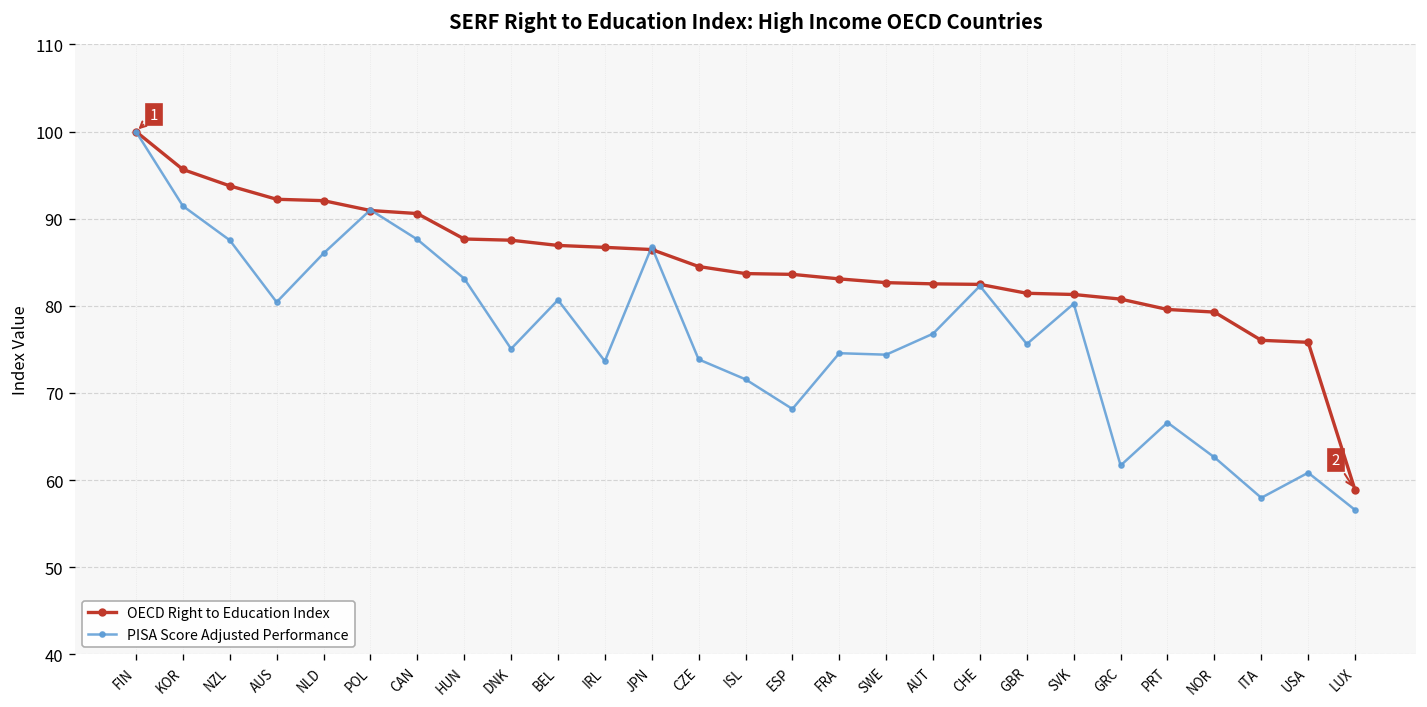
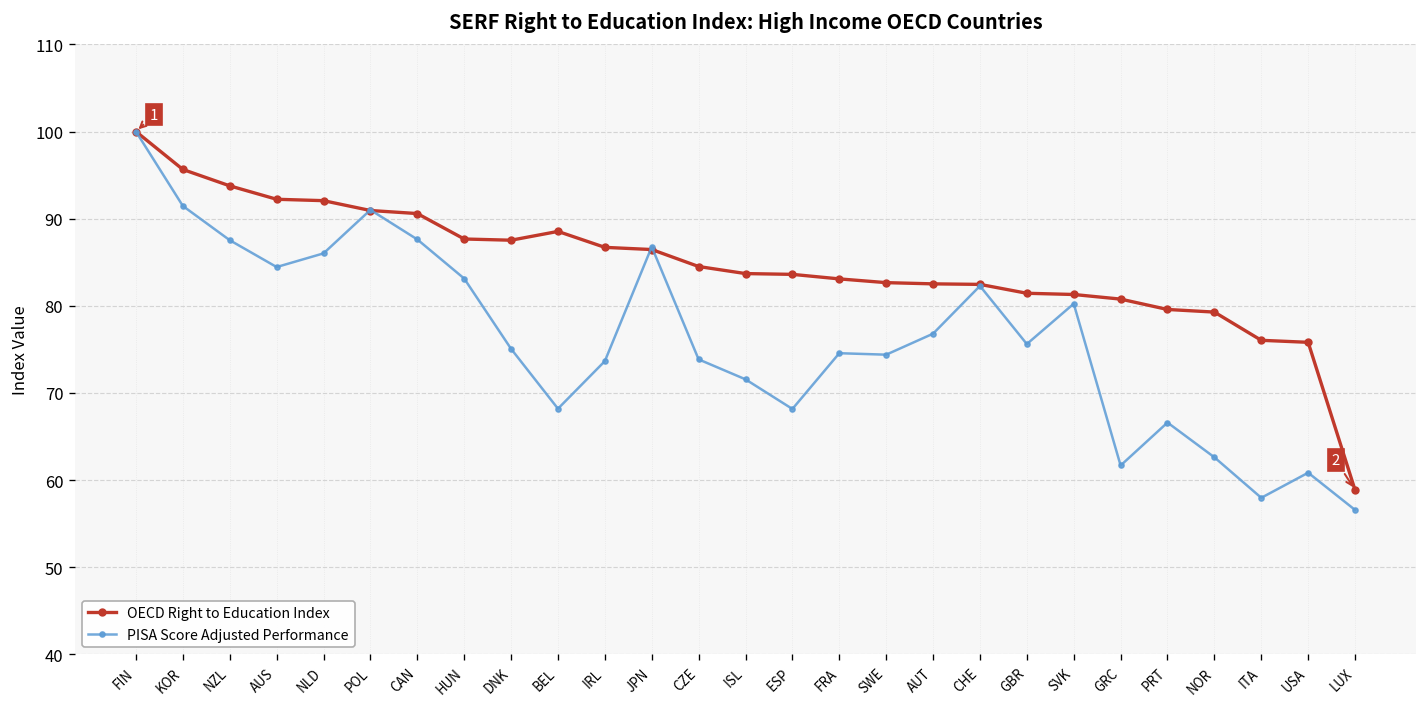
  {
    "OECD Right to Education Index": {
      "KOR": 96,
      "NZL": 94,
      "AUS": 92,
      "NLD": 92,
      "CAN": 91,
      "HUN": 88,
      "DNK": 88,
-     "BEL": 87,
+     "BEL": 89,
      "IRL": 87,
      "CZE": 85,
      "ISL": 84,
      "ESP": 84,
      "FRA": 83,
      "SWE": 83,
      "AUT": 83,
      "GBR": 81,
      "SVK": 81,
      "GRC": 81,
      "PRT": 80,
      "NOR": 79,
      "ITA": 76,
      "USA": 76
    },
    "PISA Score Adjusted Performance": {
      "KOR": 91,
      "NZL": 88,
-     "AUS": 80,
+     "AUS": 84,
      "NLD": 86,
      "CAN": 88,
      "HUN": 83,
      "DNK": 75,
-     "BEL": 81,
+     "BEL": 68,
      "IRL": 74,
      "CZE": 74,
      "ISL": 72,
      "ESP": 68,
      "FRA": 75,
      "SWE": 74,
      "AUT": 77,
      "GBR": 76,
      "SVK": 80,
      "GRC": 62,
      "PRT": 67,
      "NOR": 63,
      "ITA": 58,
      "USA": 61,
      "LUX": 57
    }
  }
